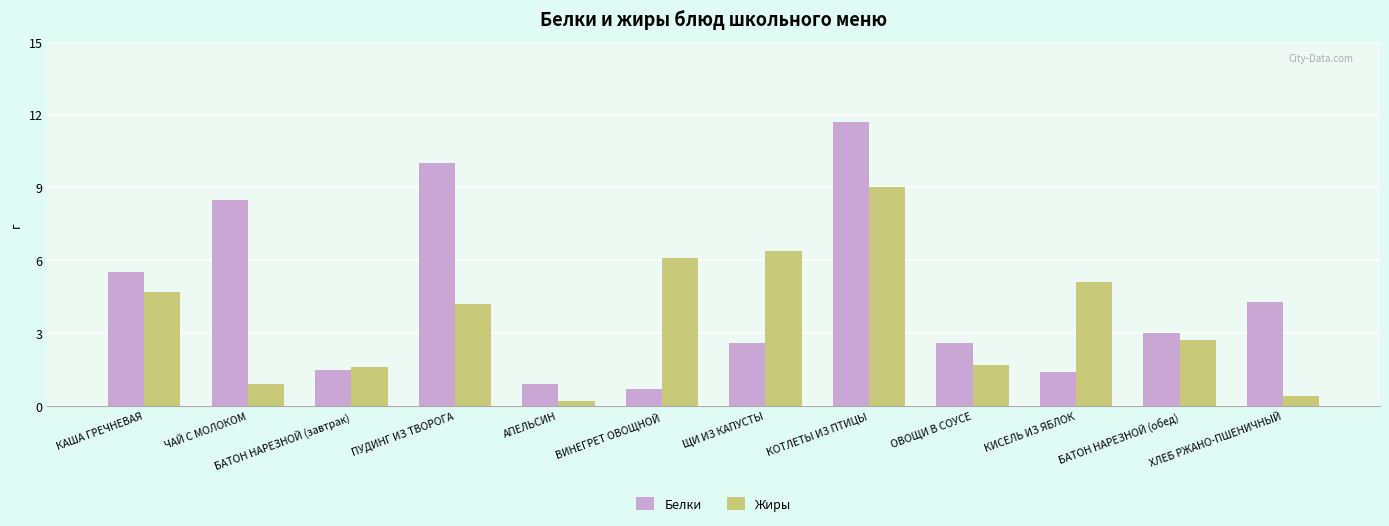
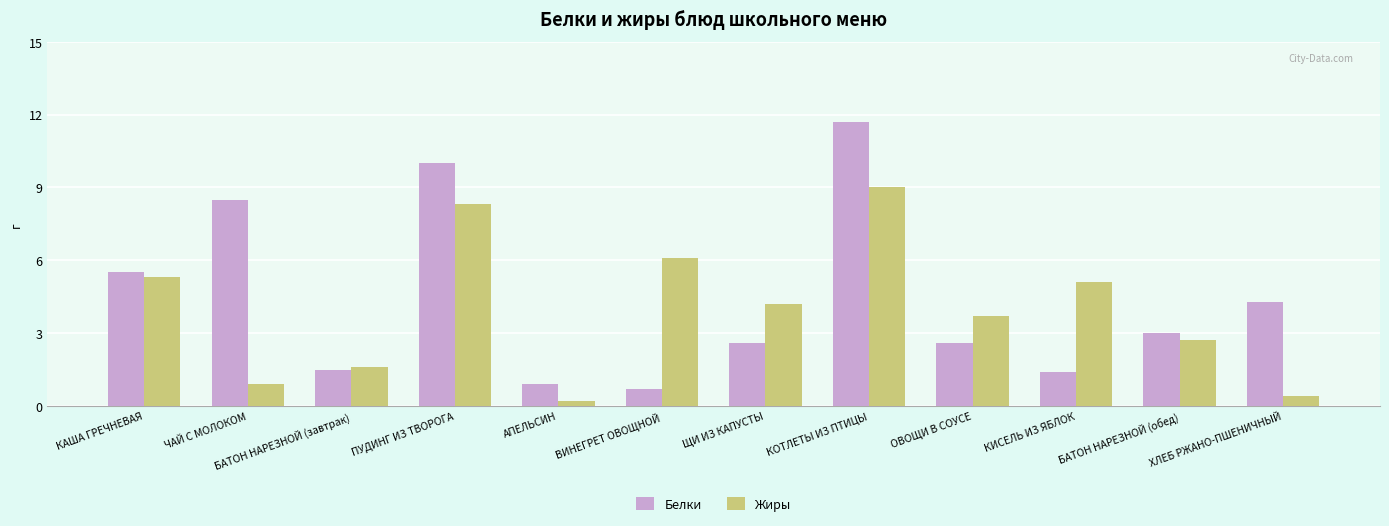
  {
    "Белки": {
      "КАША ГРЕЧНЕВАЯ": 5.5,
      "ЧАЙ С МОЛОКОМ": 8.5,
      "БАТОН НАРЕЗНОЙ (завтрак)": 1.5,
      "ПУДИНГ ИЗ ТВОРОГА": 10.0,
      "АПЕЛЬСИН": 0.9,
      "ВИНЕГРЕТ ОВОЩНОЙ": 0.7,
      "ЩИ ИЗ КАПУСТЫ": 2.6,
      "КОТЛЕТЫ ИЗ ПТИЦЫ": 11.7,
      "ОВОЩИ В СОУСЕ": 2.6,
      "КИСЕЛЬ ИЗ ЯБЛОК": 1.4,
      "БАТОН НАРЕЗНОЙ (обед)": 3.0,
      "ХЛЕБ РЖАНО-ПШЕНИЧНЫЙ": 4.3
    },
    "Жиры": {
-     "КАША ГРЕЧНЕВАЯ": 4.7,
+     "КАША ГРЕЧНЕВАЯ": 5.3,
      "ЧАЙ С МОЛОКОМ": 0.9,
      "БАТОН НАРЕЗНОЙ (завтрак)": 1.6,
-     "ПУДИНГ ИЗ ТВОРОГА": 4.2,
+     "ПУДИНГ ИЗ ТВОРОГА": 8.3,
      "АПЕЛЬСИН": 0.2,
      "ВИНЕГРЕТ ОВОЩНОЙ": 6.1,
-     "ЩИ ИЗ КАПУСТЫ": 6.4,
+     "ЩИ ИЗ КАПУСТЫ": 4.2,
      "КОТЛЕТЫ ИЗ ПТИЦЫ": 9.0,
-     "ОВОЩИ В СОУСЕ": 1.7,
+     "ОВОЩИ В СОУСЕ": 3.7,
      "КИСЕЛЬ ИЗ ЯБЛОК": 5.1,
      "БАТОН НАРЕЗНОЙ (обед)": 2.7,
      "ХЛЕБ РЖАНО-ПШЕНИЧНЫЙ": 0.4
    }
  }
